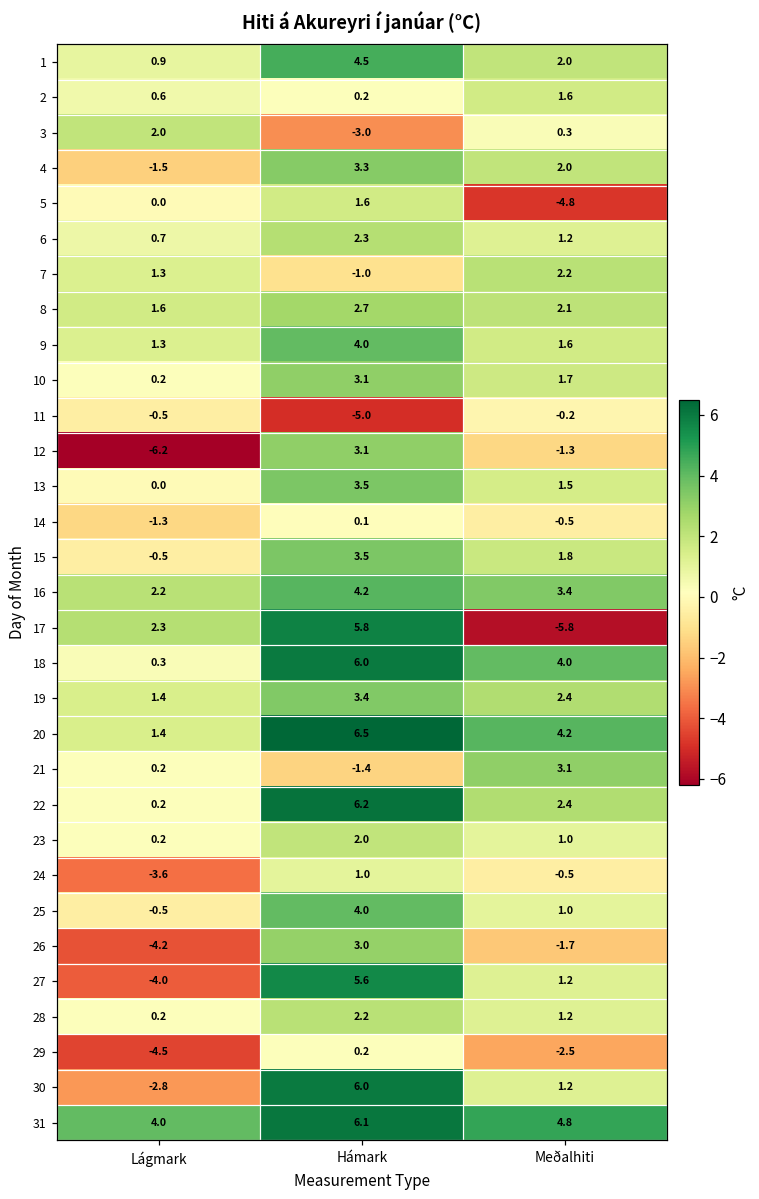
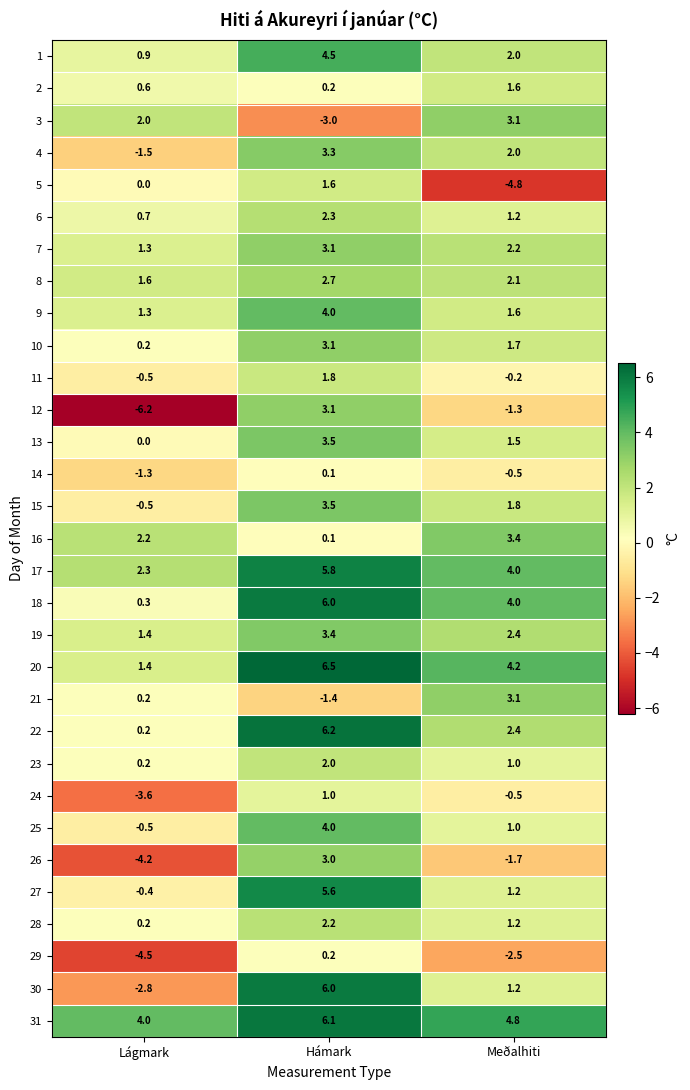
  {
    "1": {
      "Lágmark": 0.9,
      "Hámark": 4.5,
      "Meðalhiti": 2.0
    },
    "2": {
      "Lágmark": 0.6,
      "Hámark": 0.2,
      "Meðalhiti": 1.6
    },
    "3": {
      "Lágmark": 2.0,
      "Hámark": -3.0,
-     "Meðalhiti": 0.3
+     "Meðalhiti": 3.1
    },
    "4": {
      "Lágmark": -1.5,
      "Hámark": 3.3,
      "Meðalhiti": 2.0
    },
    "5": {
      "Lágmark": 0.0,
      "Hámark": 1.6,
      "Meðalhiti": -4.8
    },
    "6": {
      "Lágmark": 0.7,
      "Hámark": 2.3,
      "Meðalhiti": 1.2
    },
    "7": {
      "Lágmark": 1.3,
-     "Hámark": -1.0,
+     "Hámark": 3.1,
      "Meðalhiti": 2.2
    },
    "8": {
      "Lágmark": 1.6,
      "Hámark": 2.7,
      "Meðalhiti": 2.1
    },
    "9": {
      "Lágmark": 1.3,
      "Hámark": 4.0,
      "Meðalhiti": 1.6
    },
    "10": {
      "Lágmark": 0.2,
      "Hámark": 3.1,
      "Meðalhiti": 1.7
    },
    "11": {
      "Lágmark": -0.5,
-     "Hámark": -5.0,
+     "Hámark": 1.8,
      "Meðalhiti": -0.2
    },
    "12": {
      "Lágmark": -6.2,
      "Hámark": 3.1,
      "Meðalhiti": -1.3
    },
    "13": {
      "Lágmark": 0.0,
      "Hámark": 3.5,
      "Meðalhiti": 1.5
    },
    "14": {
      "Lágmark": -1.3,
      "Hámark": 0.1,
      "Meðalhiti": -0.5
    },
    "15": {
      "Lágmark": -0.5,
      "Hámark": 3.5,
      "Meðalhiti": 1.8
    },
    "16": {
      "Lágmark": 2.2,
-     "Hámark": 4.2,
+     "Hámark": 0.1,
      "Meðalhiti": 3.4
    },
    "17": {
      "Lágmark": 2.3,
      "Hámark": 5.8,
-     "Meðalhiti": -5.8
+     "Meðalhiti": 4.0
    },
    "18": {
      "Lágmark": 0.3,
      "Hámark": 6.0,
      "Meðalhiti": 4.0
    },
    "19": {
      "Lágmark": 1.4,
      "Hámark": 3.4,
      "Meðalhiti": 2.4
    },
    "20": {
      "Lágmark": 1.4,
      "Hámark": 6.5,
      "Meðalhiti": 4.2
    },
    "21": {
      "Lágmark": 0.2,
      "Hámark": -1.4,
      "Meðalhiti": 3.1
    },
    "22": {
      "Lágmark": 0.2,
      "Hámark": 6.2,
      "Meðalhiti": 2.4
    },
    "23": {
      "Lágmark": 0.2,
      "Hámark": 2.0,
      "Meðalhiti": 1.0
    },
    "24": {
      "Lágmark": -3.6,
      "Hámark": 1.0,
      "Meðalhiti": -0.5
    },
    "25": {
      "Lágmark": -0.5,
      "Hámark": 4.0,
      "Meðalhiti": 1.0
    },
    "26": {
      "Lágmark": -4.2,
      "Hámark": 3.0,
      "Meðalhiti": -1.7
    },
    "27": {
-     "Lágmark": -4.0,
+     "Lágmark": -0.4,
      "Hámark": 5.6,
      "Meðalhiti": 1.2
    },
    "28": {
      "Lágmark": 0.2,
      "Hámark": 2.2,
      "Meðalhiti": 1.2
    },
    "29": {
      "Lágmark": -4.5,
      "Hámark": 0.2,
      "Meðalhiti": -2.5
    },
    "30": {
      "Lágmark": -2.8,
      "Hámark": 6.0,
      "Meðalhiti": 1.2
    },
    "31": {
      "Lágmark": 4.0,
      "Hámark": 6.1,
      "Meðalhiti": 4.8
    }
  }
